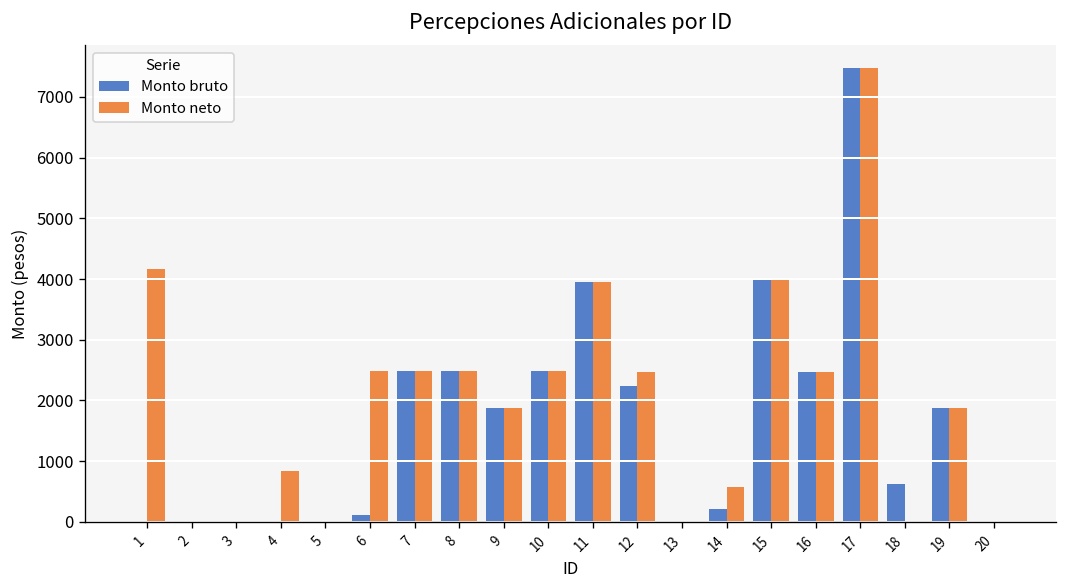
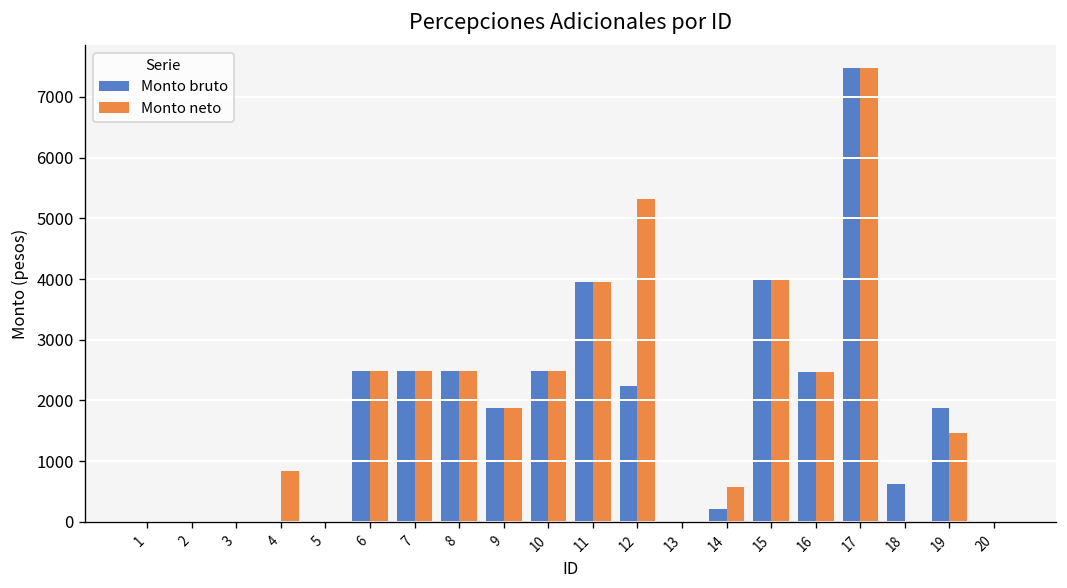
  {
    "Monto bruto": {
      "1": 0,
      "2": 0,
      "3": 0,
      "4": 0,
      "5": 0,
-     "6": 100,
+     "6": 2500,
      "7": 2500,
      "8": 2500,
      "9": 1900,
      "10": 2500,
      "11": 3900,
      "12": 2200,
      "13": 0,
      "14": 200,
      "15": 4000,
      "16": 2500,
      "17": 7500,
      "18": 600,
      "19": 1900,
      "20": 0
    },
    "Monto neto": {
-     "1": 4200,
+     "1": 0,
      "2": 0,
      "3": 0,
      "4": 800,
      "5": 0,
      "6": 2500,
      "7": 2500,
      "8": 2500,
      "9": 1900,
      "10": 2500,
      "11": 3900,
-     "12": 2500,
+     "12": 5300,
      "13": 0,
      "14": 600,
      "15": 4000,
      "16": 2500,
      "17": 7500,
      "18": 0,
-     "19": 1900,
+     "19": 1500,
      "20": 0
    }
  }
